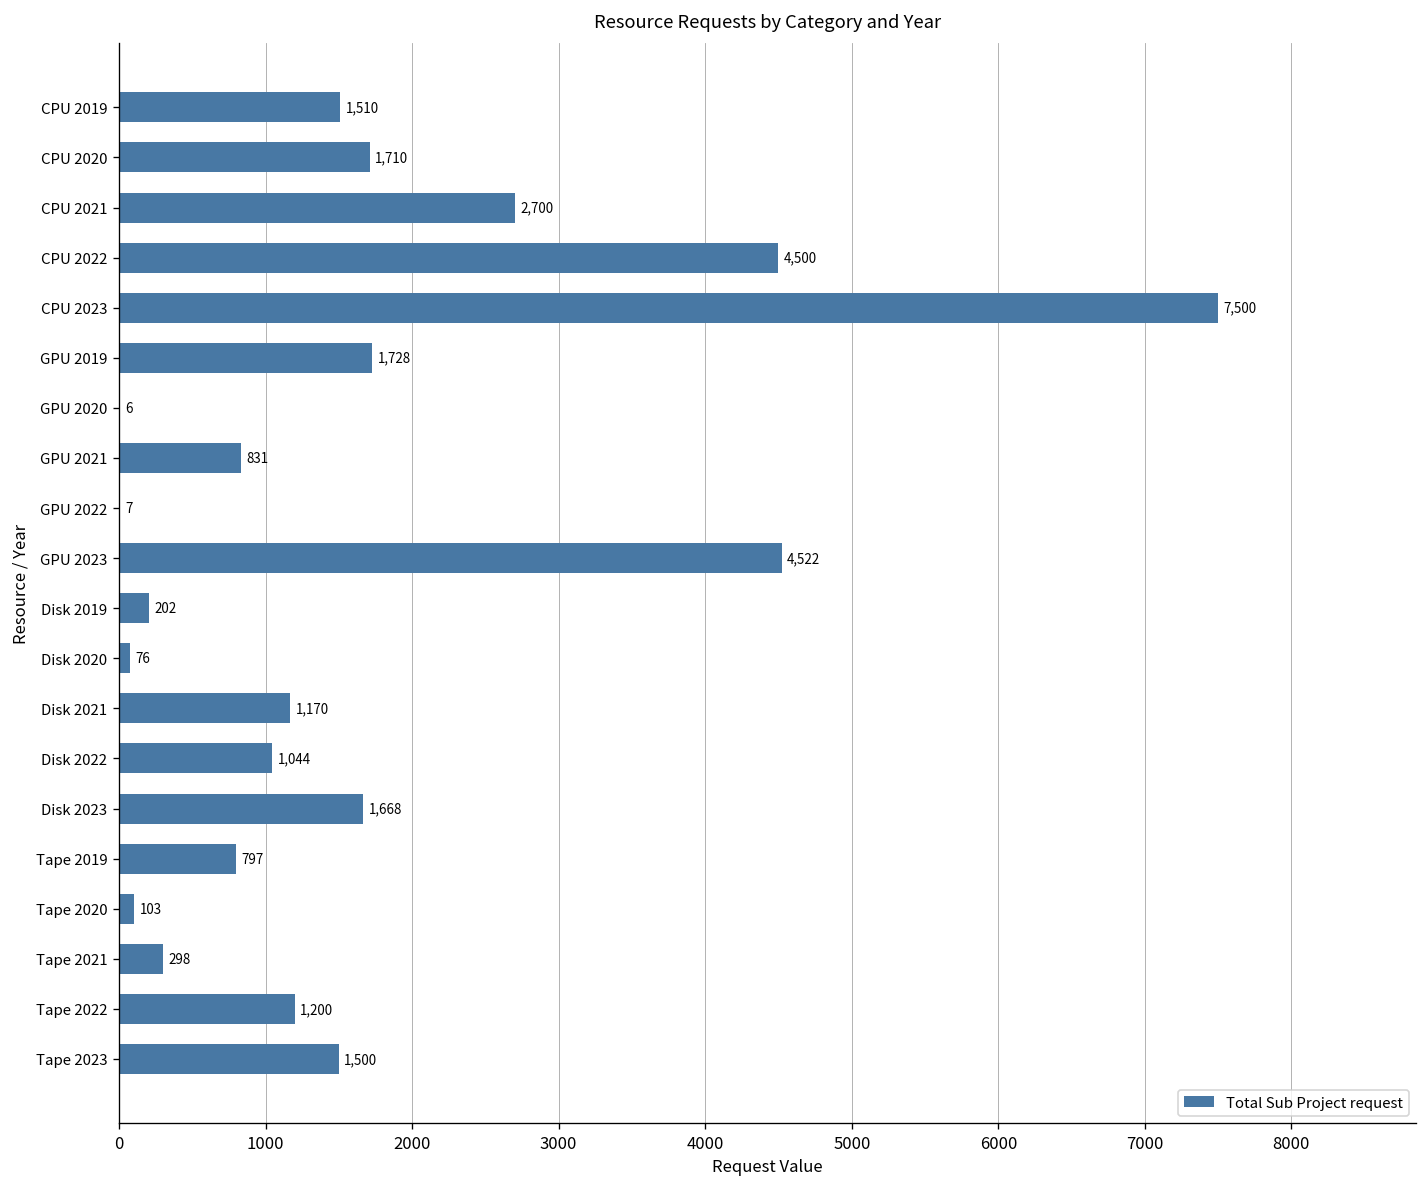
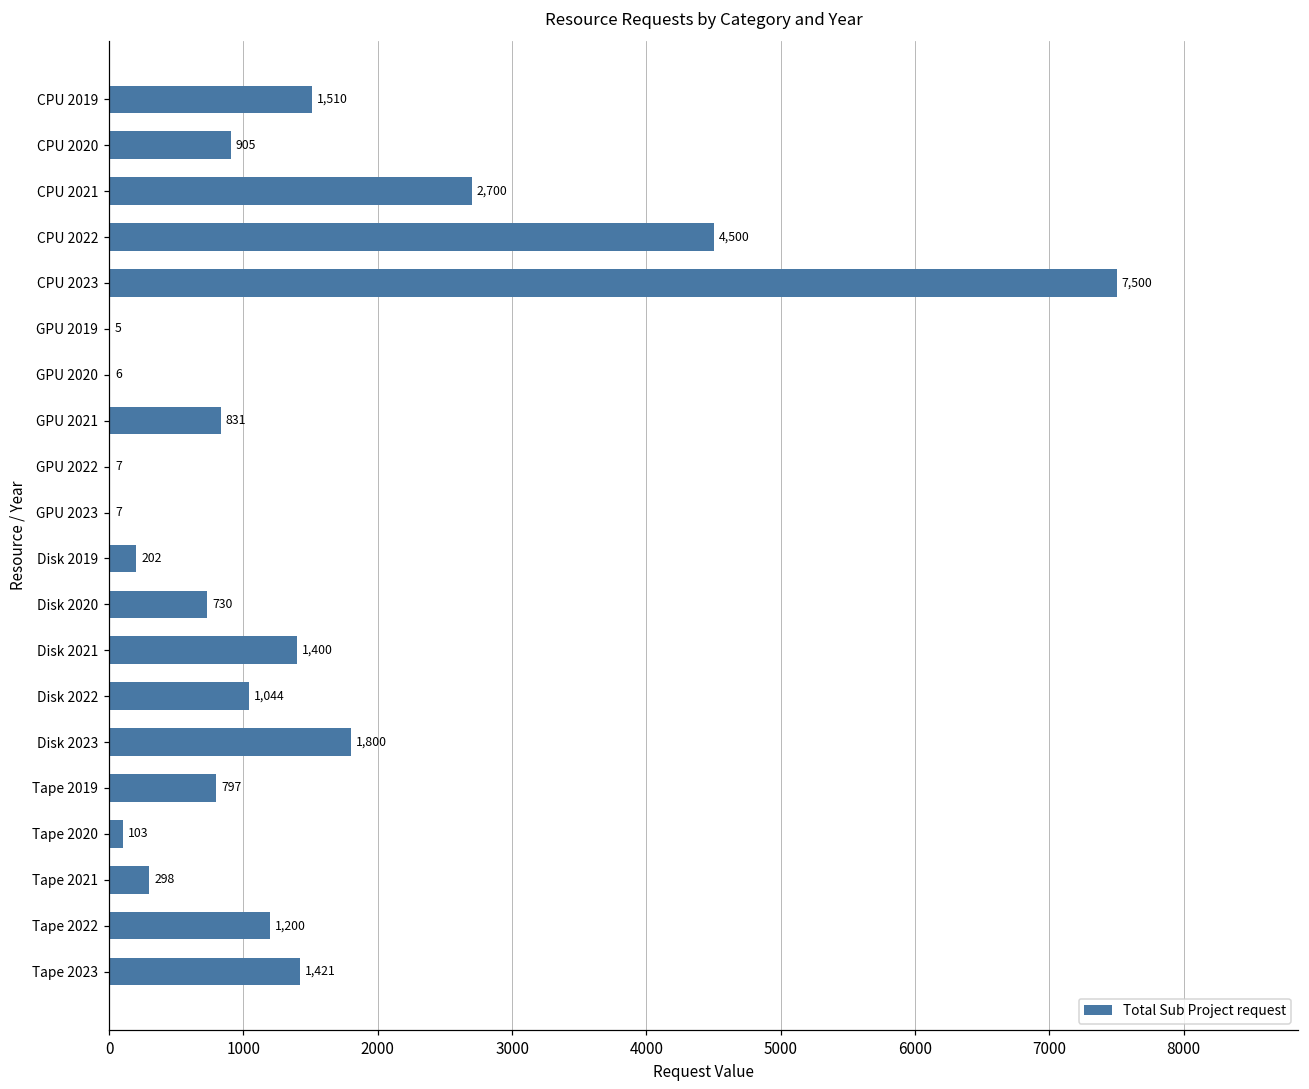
  {
    "CPU 2019": "1,510",
-   "CPU 2020": "1,710",
+   "CPU 2020": "905",
    "CPU 2021": "2,700",
    "CPU 2022": "4,500",
    "CPU 2023": "7,500",
-   "GPU 2019": "1,728",
+   "GPU 2019": "5",
    "GPU 2020": "6",
    "GPU 2021": "831",
    "GPU 2022": "7",
-   "GPU 2023": "4,522",
+   "GPU 2023": "7",
    "Disk 2019": "202",
-   "Disk 2020": "76",
-   "Disk 2021": "1,170",
+   "Disk 2020": "730",
+   "Disk 2021": "1,400",
    "Disk 2022": "1,044",
-   "Disk 2023": "1,668",
+   "Disk 2023": "1,800",
    "Tape 2019": "797",
    "Tape 2020": "103",
    "Tape 2021": "298",
    "Tape 2022": "1,200",
-   "Tape 2023": "1,500"
+   "Tape 2023": "1,421"
  }
